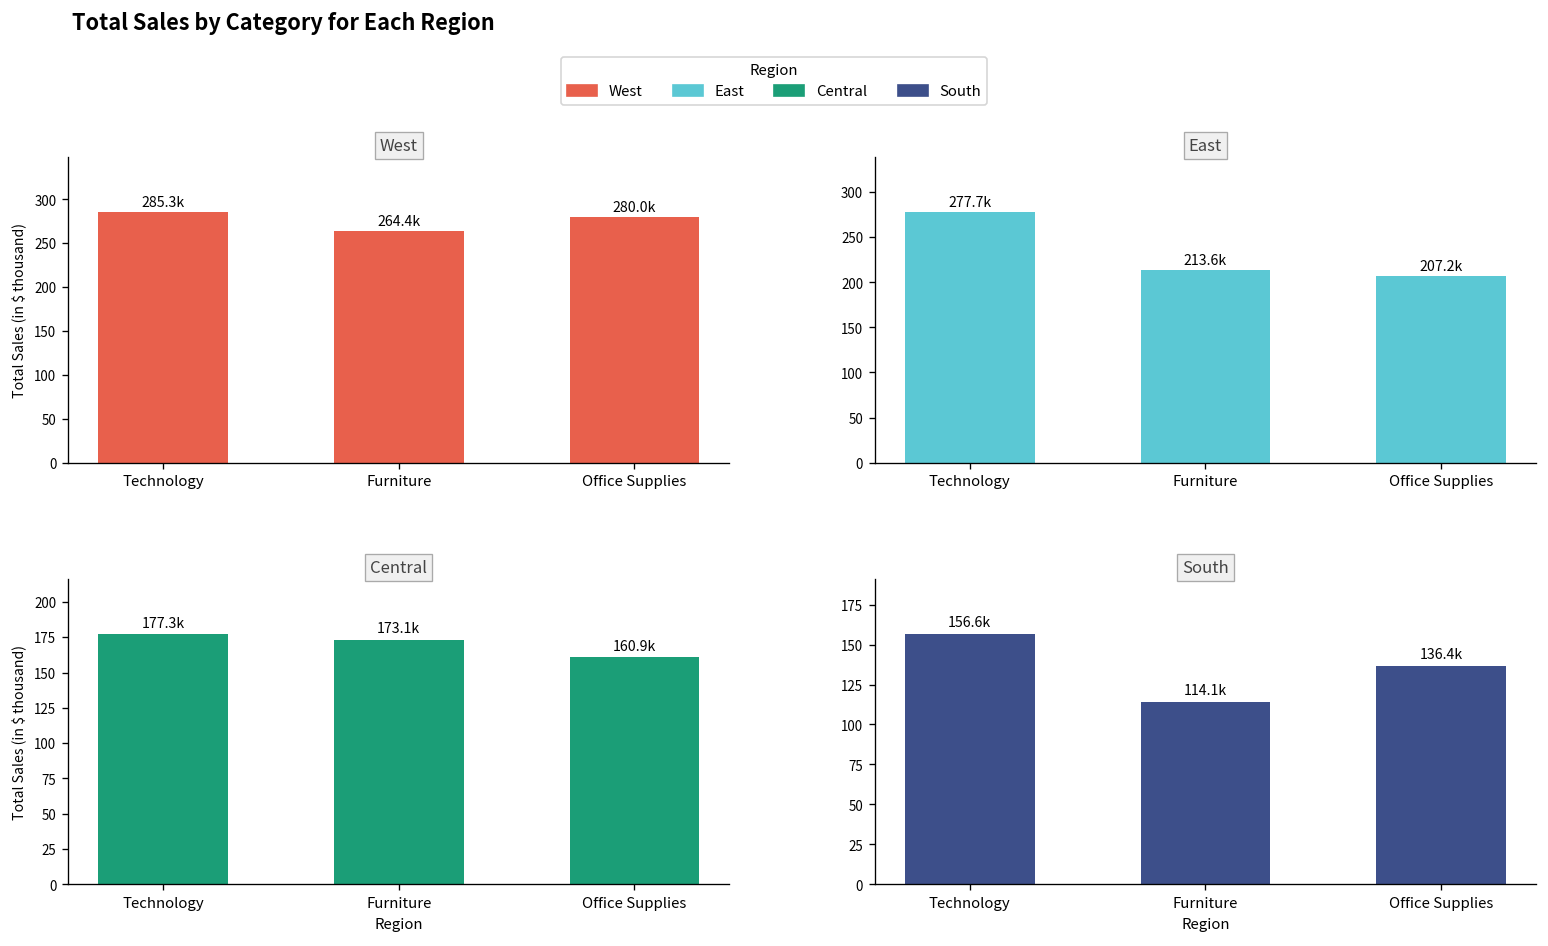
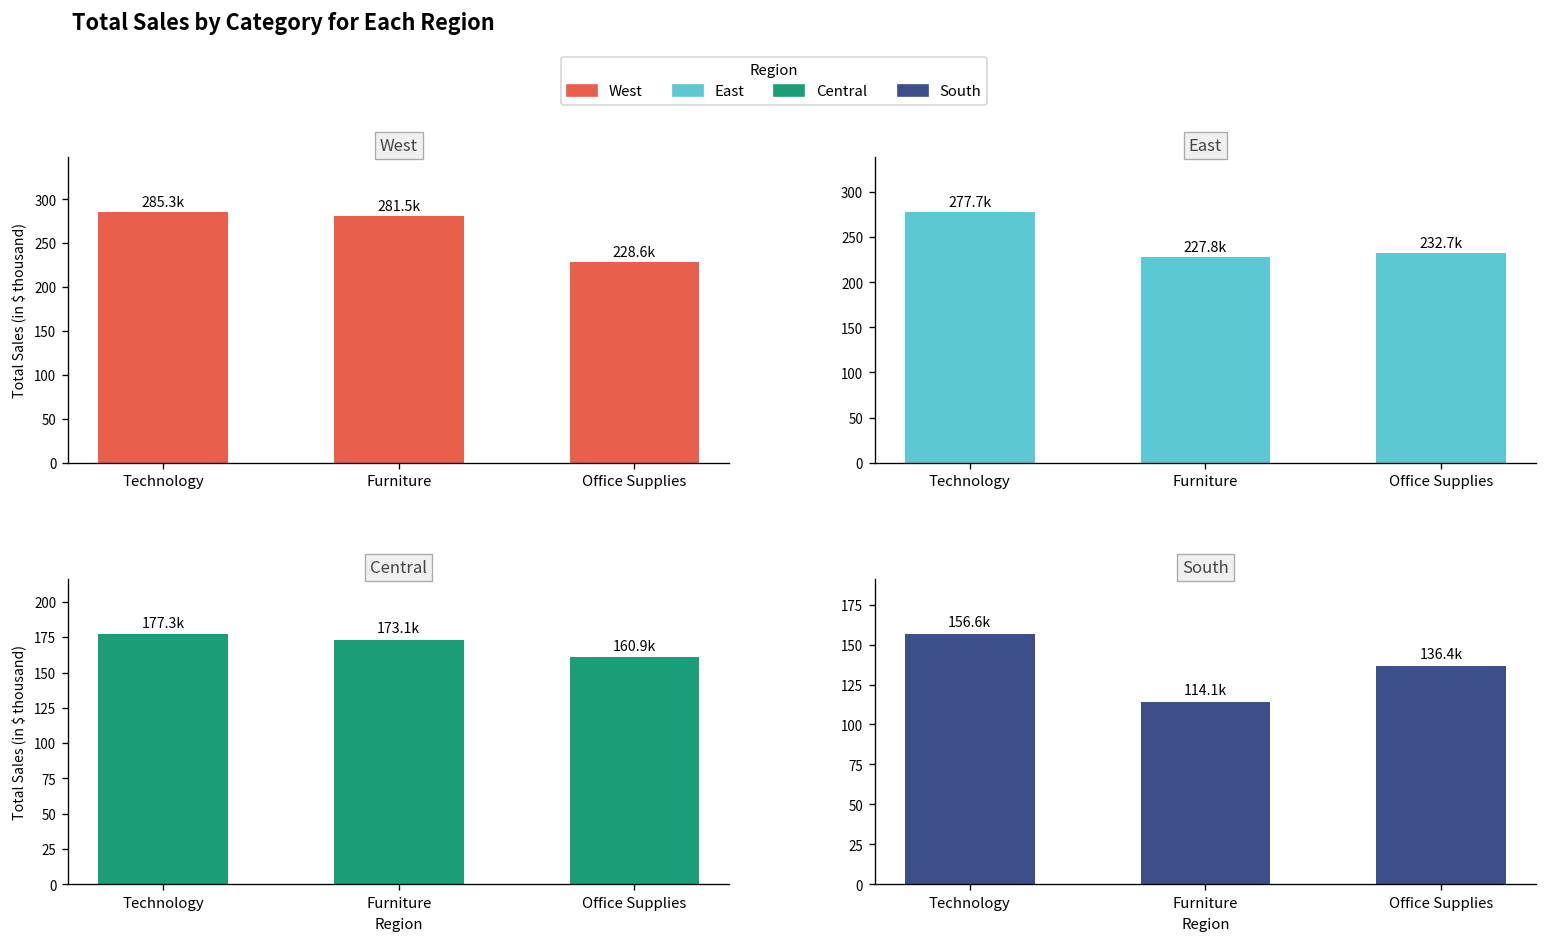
  {
    "West": {
      "Technology": "285.3k",
-     "Furniture": "264.4k",
-     "Office Supplies": "280.0k"
+     "Furniture": "281.5k",
+     "Office Supplies": "228.6k"
    },
    "East": {
      "Technology": "277.7k",
-     "Furniture": "213.6k",
-     "Office Supplies": "207.2k"
+     "Furniture": "227.8k",
+     "Office Supplies": "232.7k"
    },
    "Central": {
      "Technology": "177.3k",
      "Furniture": "173.1k",
      "Office Supplies": "160.9k"
    },
    "South": {
      "Technology": "156.6k",
      "Furniture": "114.1k",
      "Office Supplies": "136.4k"
    }
  }
